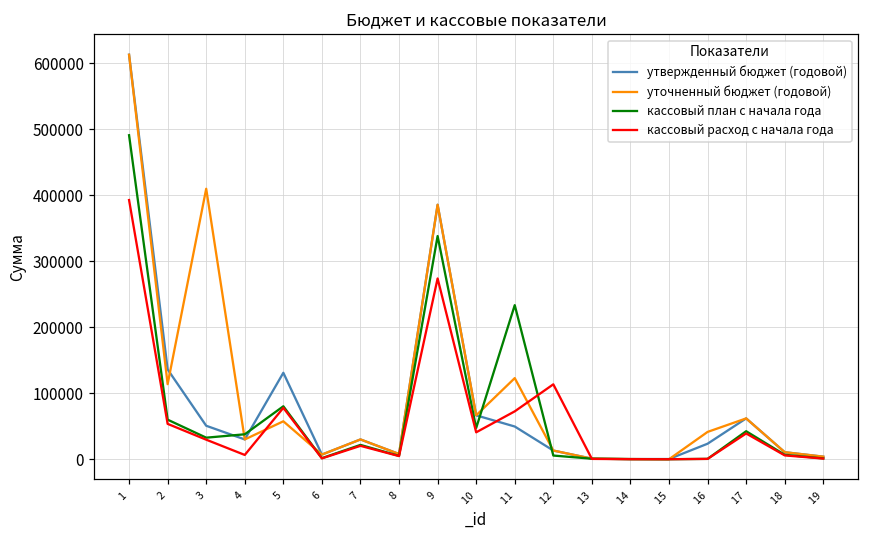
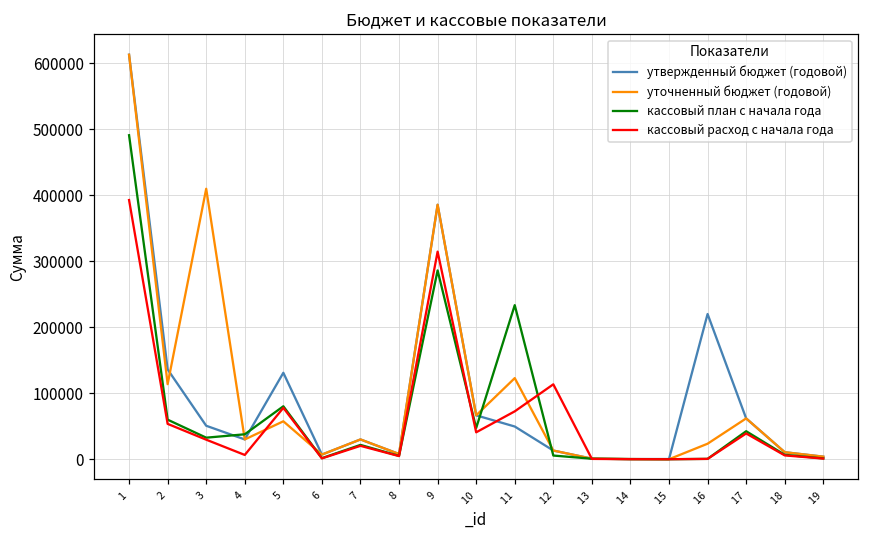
  {
    "утвержденный бюджет (годовой)": {
      "2": 140000,
      "3": 50000,
      "5": 130000,
      "11": 50000,
-     "16": 20000
+     "16": 220000
    },
    "уточненный бюджет (годовой)": {
      "2": 110000,
      "3": 410000,
      "5": 60000,
      "11": 120000,
-     "16": 40000
+     "16": 20000
    },
    "кассовый план с начала года": {
      "1": 490000,
      "2": 60000,
      "4": 40000,
-     "9": 340000,
+     "9": 290000,
      "10": 50000,
      "11": 230000,
      "12": 10000
    },
    "кассовый расход с начала года": {
      "1": 390000,
      "2": 50000,
      "4": 10000,
-     "9": 270000,
+     "9": 310000,
      "10": 40000,
      "11": 70000,
      "12": 110000
    }
  }
